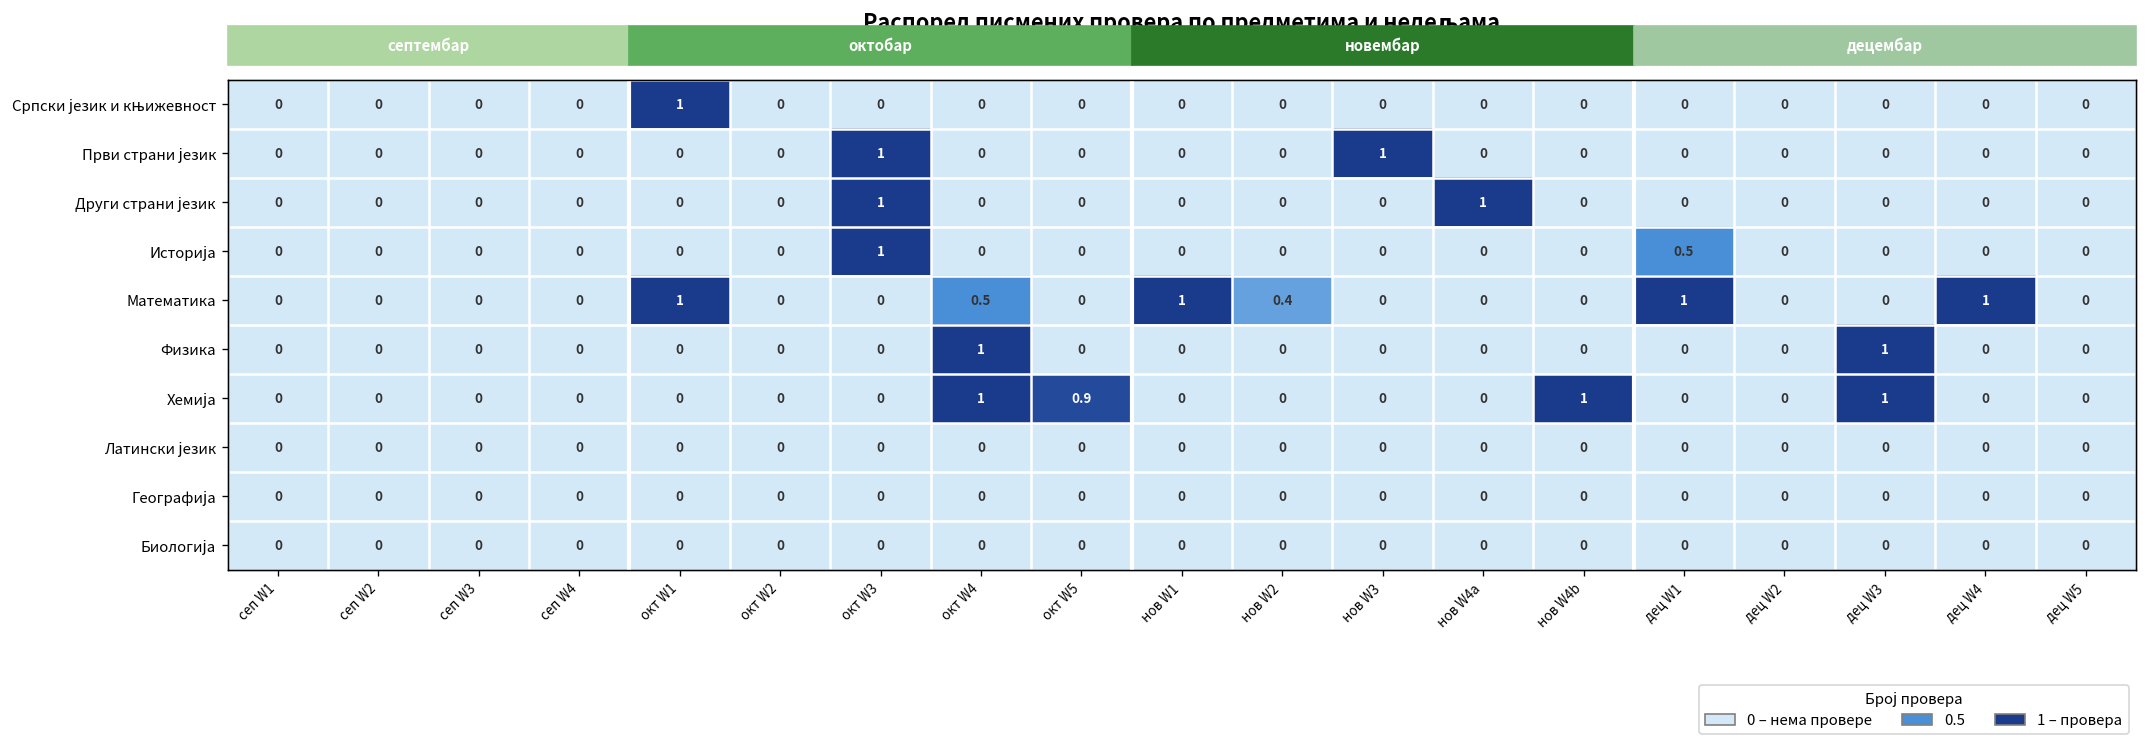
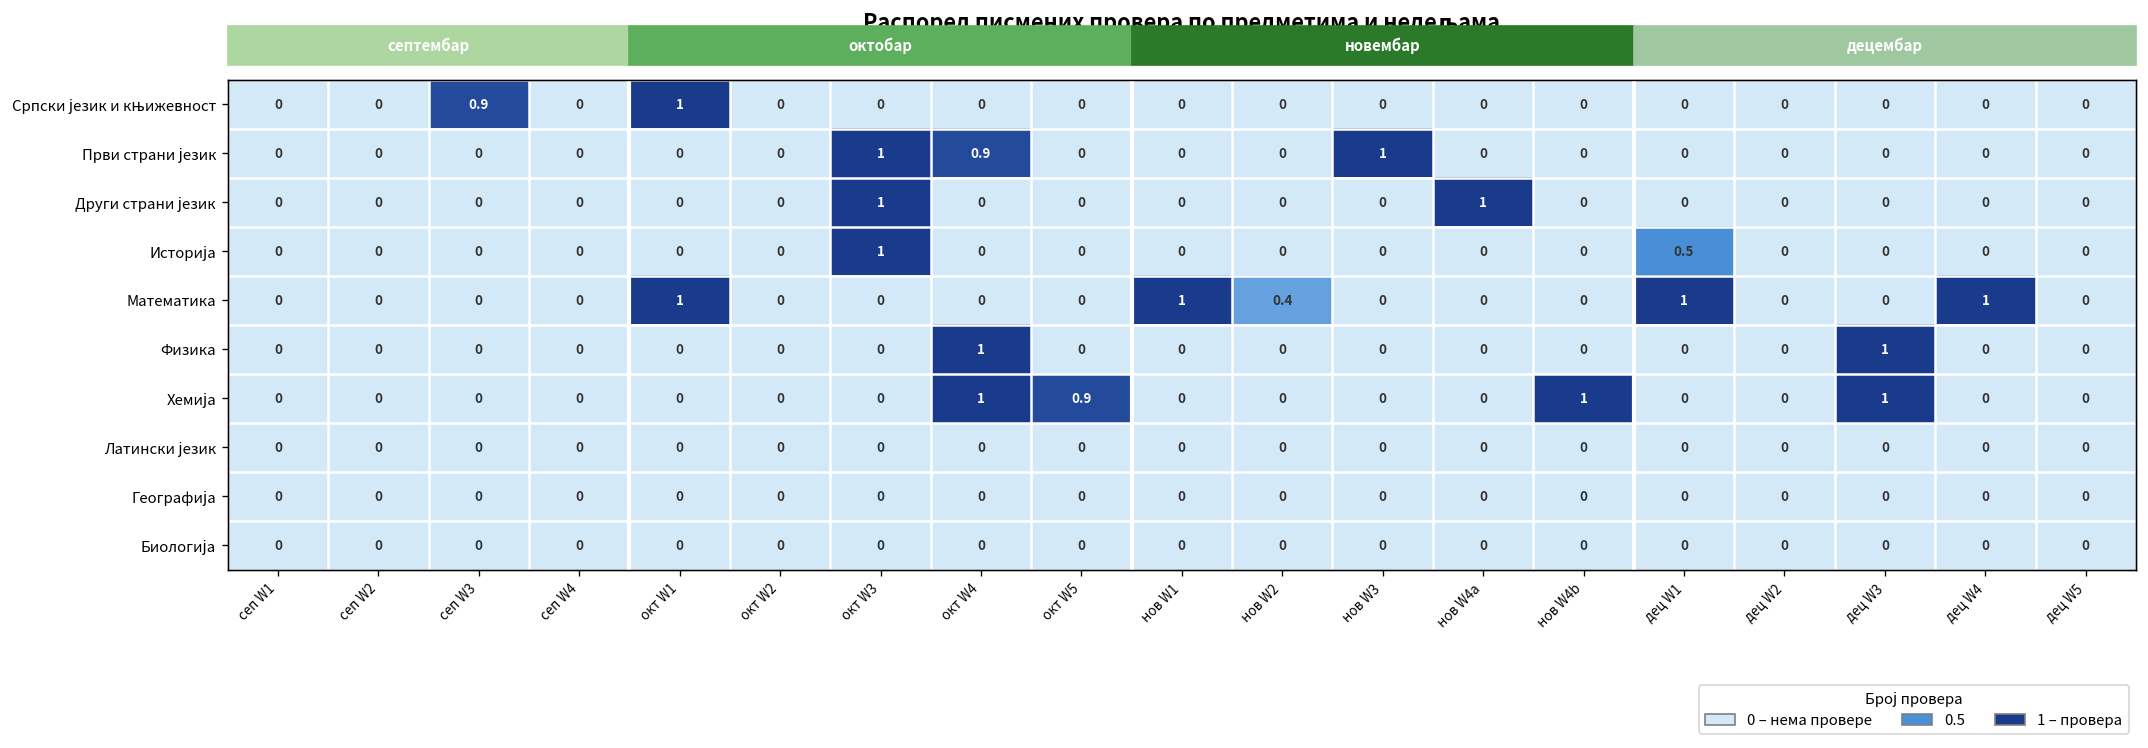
  {
    "Српски језик и књижевност": {
      "сеп W1": 0,
      "сеп W2": 0,
-     "сеп W3": 0,
+     "сеп W3": 0.9,
      "сеп W4": 0,
      "окт W1": 1,
      "окт W2": 0,
      "окт W3": 0,
      "окт W4": 0,
      "окт W5": 0,
      "нов W1": 0,
      "нов W2": 0,
      "нов W3": 0,
      "нов W4a": 0,
      "нов W4b": 0,
      "дец W1": 0,
      "дец W2": 0,
      "дец W3": 0,
      "дец W4": 0,
      "дец W5": 0
    },
    "Први страни језик": {
      "сеп W1": 0,
      "сеп W2": 0,
      "сеп W3": 0,
      "сеп W4": 0,
      "окт W1": 0,
      "окт W2": 0,
      "окт W3": 1,
-     "окт W4": 0,
+     "окт W4": 0.9,
      "окт W5": 0,
      "нов W1": 0,
      "нов W2": 0,
      "нов W3": 1,
      "нов W4a": 0,
      "нов W4b": 0,
      "дец W1": 0,
      "дец W2": 0,
      "дец W3": 0,
      "дец W4": 0,
      "дец W5": 0
    },
    "Други страни језик": {
      "сеп W1": 0,
      "сеп W2": 0,
      "сеп W3": 0,
      "сеп W4": 0,
      "окт W1": 0,
      "окт W2": 0,
      "окт W3": 1,
      "окт W4": 0,
      "окт W5": 0,
      "нов W1": 0,
      "нов W2": 0,
      "нов W3": 0,
      "нов W4a": 1,
      "нов W4b": 0,
      "дец W1": 0,
      "дец W2": 0,
      "дец W3": 0,
      "дец W4": 0,
      "дец W5": 0
    },
    "Историја": {
      "сеп W1": 0,
      "сеп W2": 0,
      "сеп W3": 0,
      "сеп W4": 0,
      "окт W1": 0,
      "окт W2": 0,
      "окт W3": 1,
      "окт W4": 0,
      "окт W5": 0,
      "нов W1": 0,
      "нов W2": 0,
      "нов W3": 0,
      "нов W4a": 0,
      "нов W4b": 0,
      "дец W1": 0.5,
      "дец W2": 0,
      "дец W3": 0,
      "дец W4": 0,
      "дец W5": 0
    },
    "Математика": {
      "сеп W1": 0,
      "сеп W2": 0,
      "сеп W3": 0,
      "сеп W4": 0,
      "окт W1": 1,
      "окт W2": 0,
      "окт W3": 0,
-     "окт W4": 0.5,
+     "окт W4": 0,
      "окт W5": 0,
      "нов W1": 1,
      "нов W2": 0.4,
      "нов W3": 0,
      "нов W4a": 0,
      "нов W4b": 0,
      "дец W1": 1,
      "дец W2": 0,
      "дец W3": 0,
      "дец W4": 1,
      "дец W5": 0
    },
    "Физика": {
      "сеп W1": 0,
      "сеп W2": 0,
      "сеп W3": 0,
      "сеп W4": 0,
      "окт W1": 0,
      "окт W2": 0,
      "окт W3": 0,
      "окт W4": 1,
      "окт W5": 0,
      "нов W1": 0,
      "нов W2": 0,
      "нов W3": 0,
      "нов W4a": 0,
      "нов W4b": 0,
      "дец W1": 0,
      "дец W2": 0,
      "дец W3": 1,
      "дец W4": 0,
      "дец W5": 0
    },
    "Хемија": {
      "сеп W1": 0,
      "сеп W2": 0,
      "сеп W3": 0,
      "сеп W4": 0,
      "окт W1": 0,
      "окт W2": 0,
      "окт W3": 0,
      "окт W4": 1,
      "окт W5": 0.9,
      "нов W1": 0,
      "нов W2": 0,
      "нов W3": 0,
      "нов W4a": 0,
      "нов W4b": 1,
      "дец W1": 0,
      "дец W2": 0,
      "дец W3": 1,
      "дец W4": 0,
      "дец W5": 0
    },
    "Латински језик": {
      "сеп W1": 0,
      "сеп W2": 0,
      "сеп W3": 0,
      "сеп W4": 0,
      "окт W1": 0,
      "окт W2": 0,
      "окт W3": 0,
      "окт W4": 0,
      "окт W5": 0,
      "нов W1": 0,
      "нов W2": 0,
      "нов W3": 0,
      "нов W4a": 0,
      "нов W4b": 0,
      "дец W1": 0,
      "дец W2": 0,
      "дец W3": 0,
      "дец W4": 0,
      "дец W5": 0
    },
    "Географија": {
      "сеп W1": 0,
      "сеп W2": 0,
      "сеп W3": 0,
      "сеп W4": 0,
      "окт W1": 0,
      "окт W2": 0,
      "окт W3": 0,
      "окт W4": 0,
      "окт W5": 0,
      "нов W1": 0,
      "нов W2": 0,
      "нов W3": 0,
      "нов W4a": 0,
      "нов W4b": 0,
      "дец W1": 0,
      "дец W2": 0,
      "дец W3": 0,
      "дец W4": 0,
      "дец W5": 0
    },
    "Биологија": {
      "сеп W1": 0,
      "сеп W2": 0,
      "сеп W3": 0,
      "сеп W4": 0,
      "окт W1": 0,
      "окт W2": 0,
      "окт W3": 0,
      "окт W4": 0,
      "окт W5": 0,
      "нов W1": 0,
      "нов W2": 0,
      "нов W3": 0,
      "нов W4a": 0,
      "нов W4b": 0,
      "дец W1": 0,
      "дец W2": 0,
      "дец W3": 0,
      "дец W4": 0,
      "дец W5": 0
    }
  }
